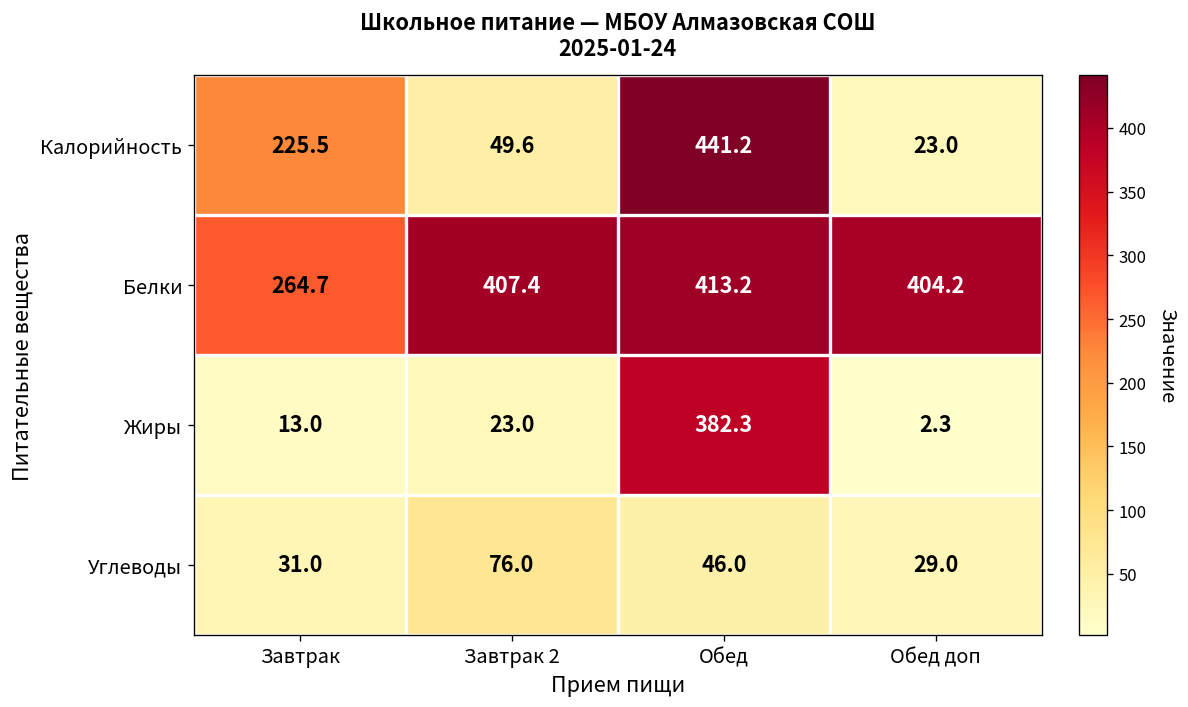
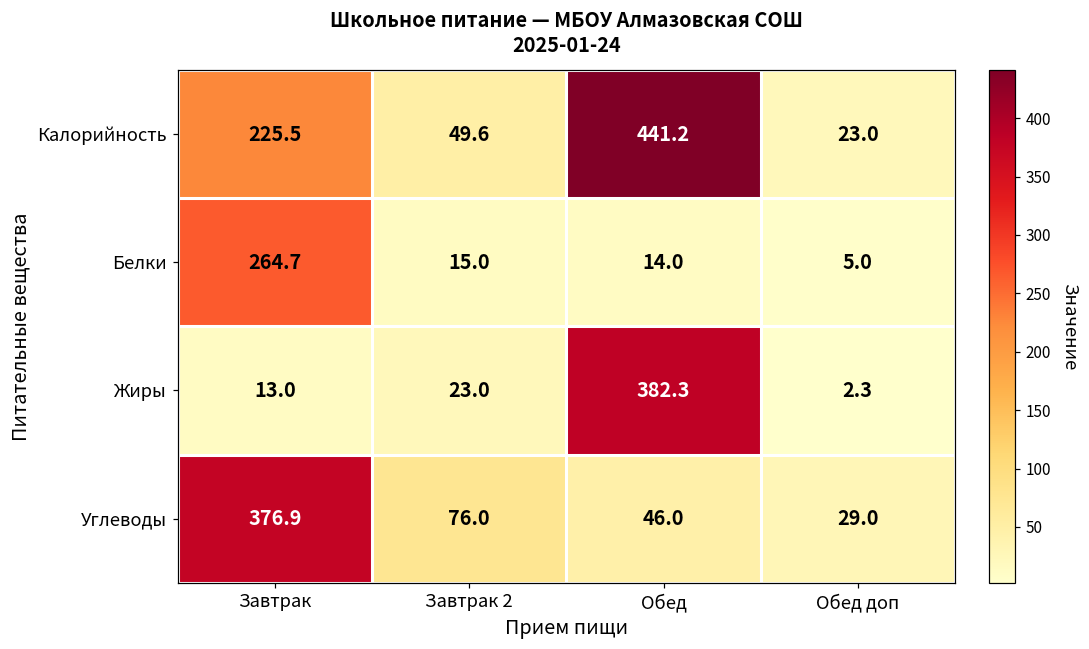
  {
    "Калорийность": {
      "Завтрак": 225.5,
      "Завтрак 2": 49.6,
      "Обед": 441.2,
      "Обед доп": 23.0
    },
    "Белки": {
      "Завтрак": 264.7,
-     "Завтрак 2": 407.4,
-     "Обед": 413.2,
-     "Обед доп": 404.2
+     "Завтрак 2": 15.0,
+     "Обед": 14.0,
+     "Обед доп": 5.0
    },
    "Жиры": {
      "Завтрак": 13.0,
      "Завтрак 2": 23.0,
      "Обед": 382.3,
      "Обед доп": 2.3
    },
    "Углеводы": {
-     "Завтрак": 31.0,
+     "Завтрак": 376.9,
      "Завтрак 2": 76.0,
      "Обед": 46.0,
      "Обед доп": 29.0
    }
  }
